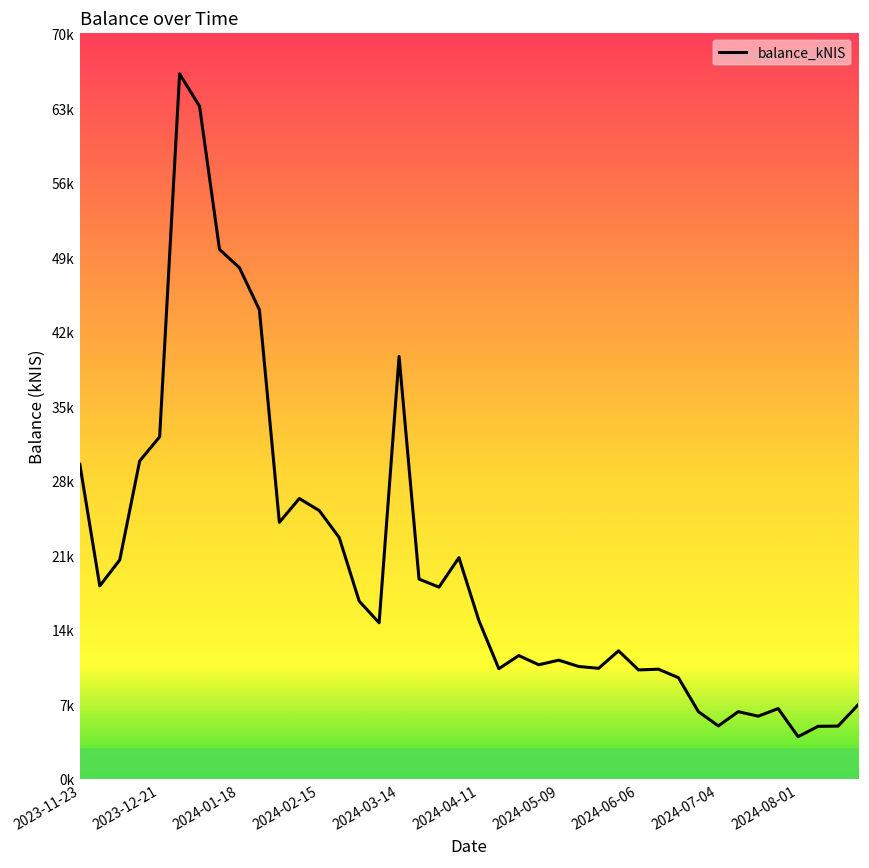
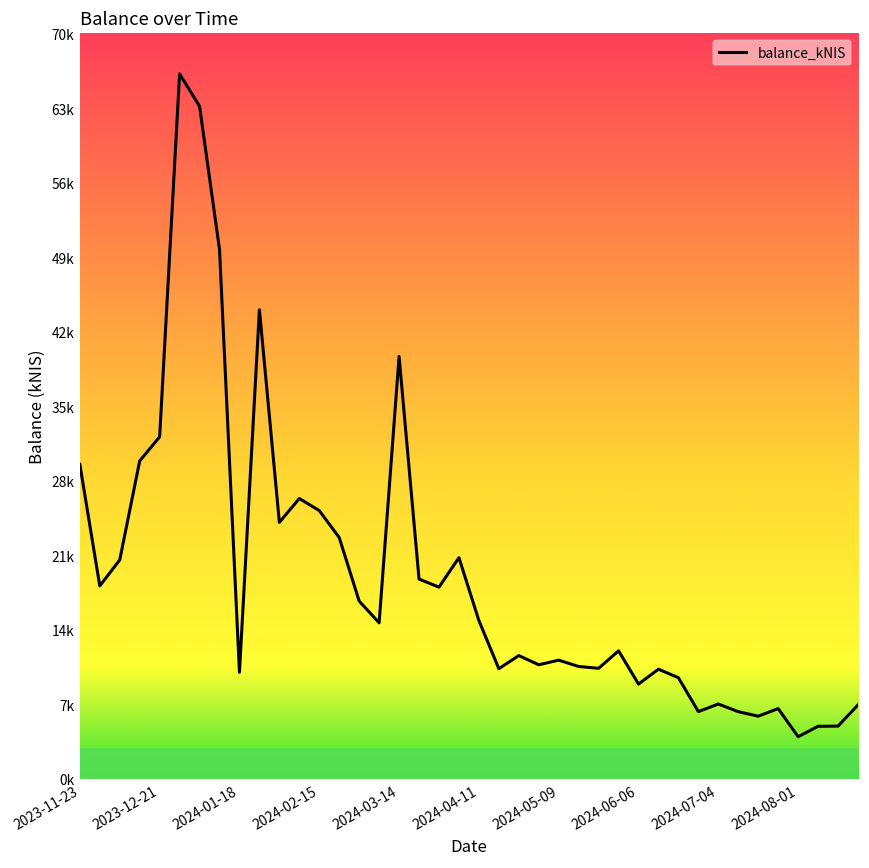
  {
    "2023-11-23": 30000,
    "2023-12-21": 32000,
-   "2024-01-18": 48000,
+   "2024-01-18": 10000,
    "2024-02-15": 25000,
    "2024-03-14": 40000,
    "2024-04-11": 15000,
    "2024-05-09": 11000,
-   "2024-06-06": 10000,
-   "2024-07-04": 5000,
+   "2024-06-06": 9000,
+   "2024-07-04": 7000,
    "2024-08-01": 4000
  }
